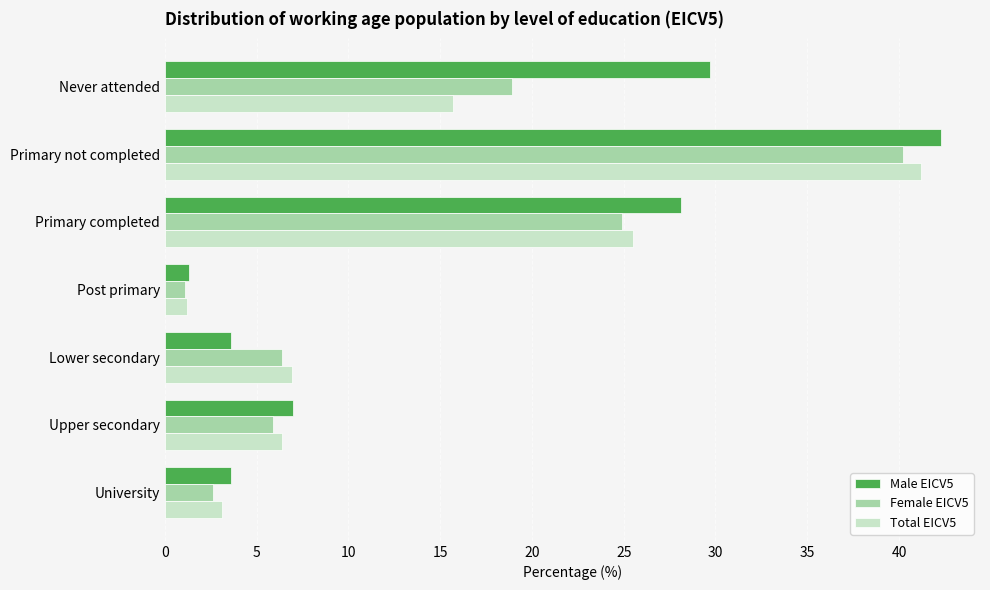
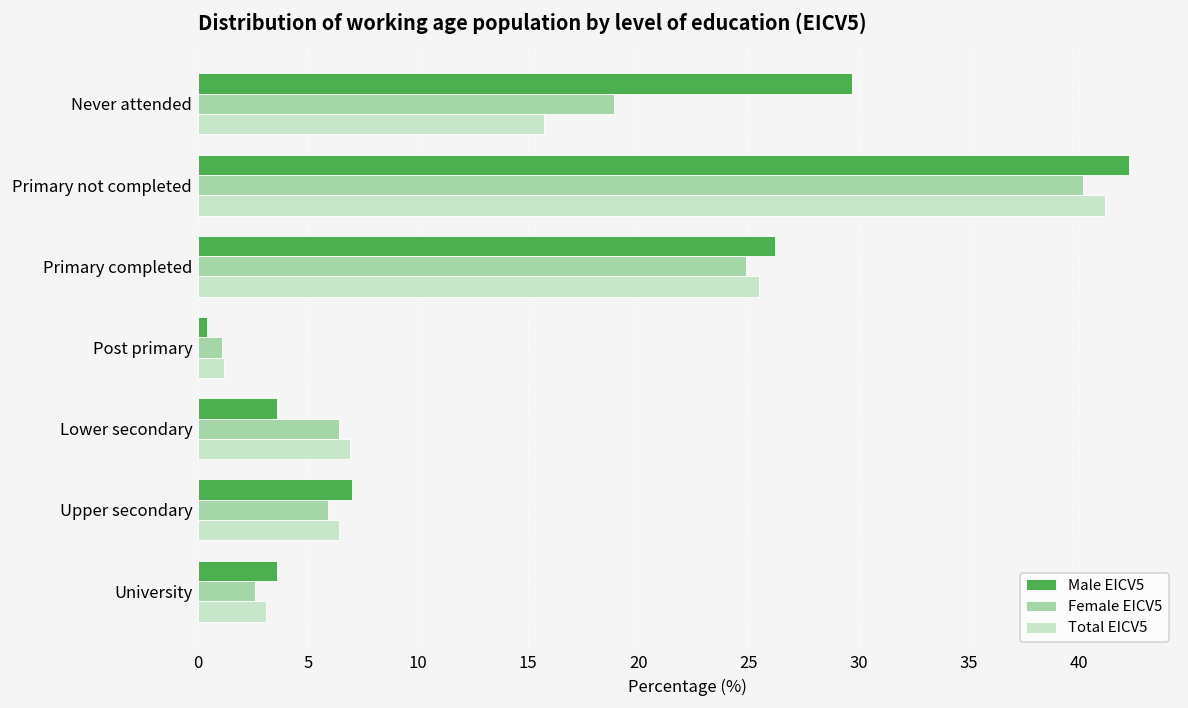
  {
    "Male EICV5": {
      "Never attended": 29.7,
      "Primary not completed": 42.3,
-     "Primary completed": 28.1,
-     "Post primary": 1.3,
+     "Primary completed": 26.2,
+     "Post primary": 0.4,
      "Lower secondary": 3.6,
      "Upper secondary": 7.0,
      "University": 3.6
    }
  }
